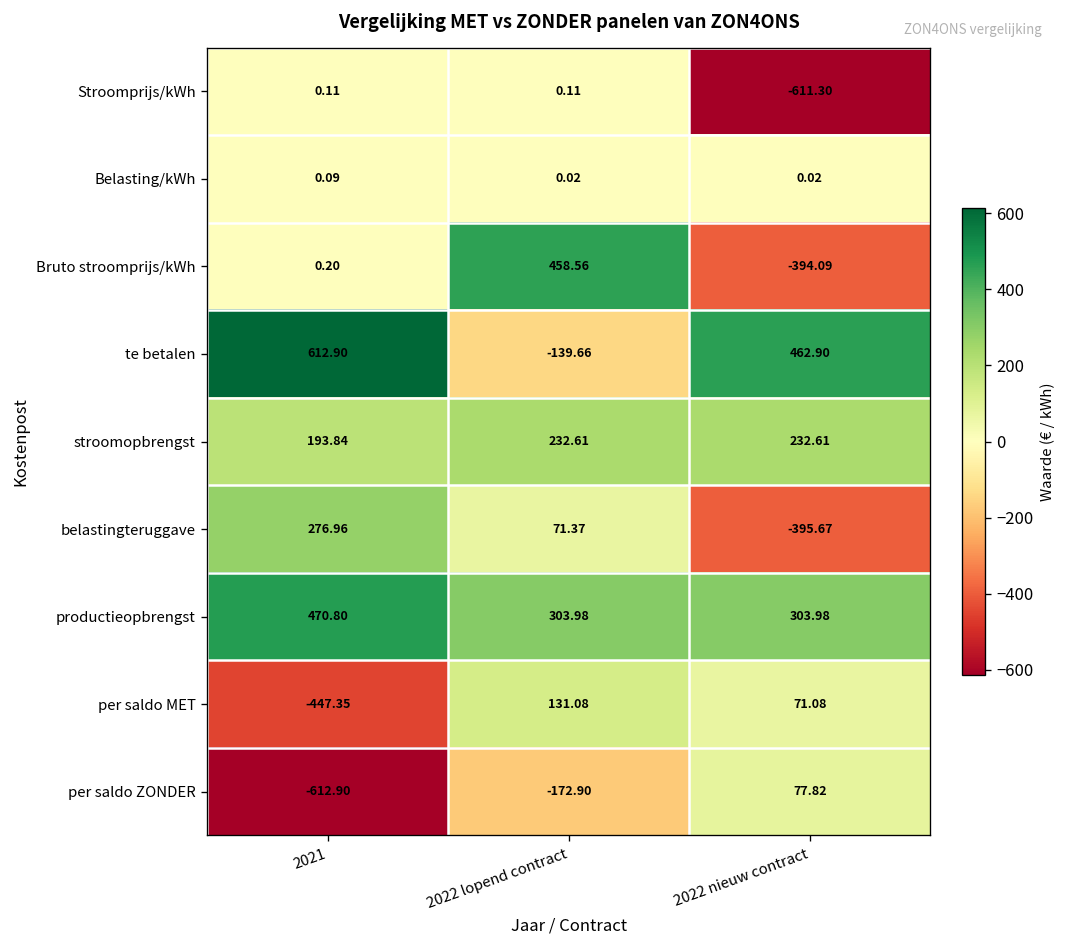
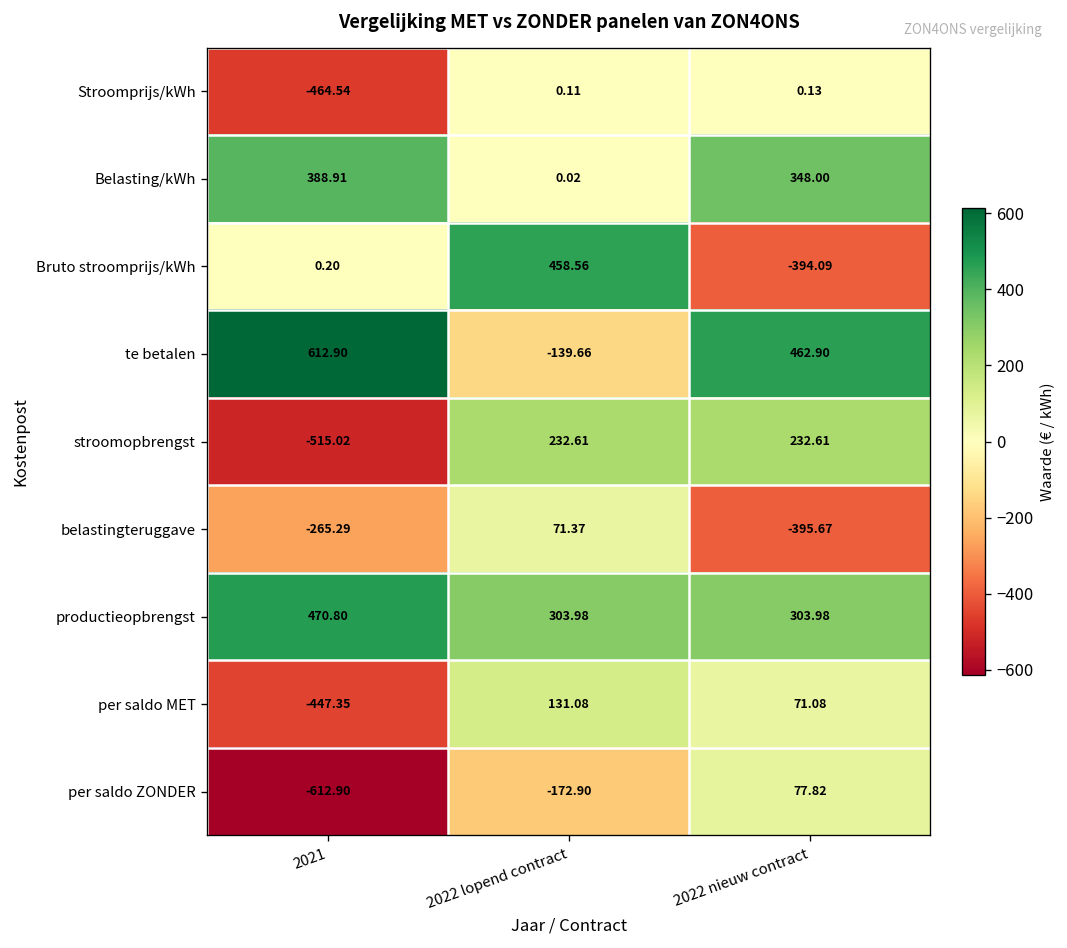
  {
    "Stroomprijs/kWh": {
-     "2021": 0.11,
+     "2021": -464.54,
      "2022 lopend contract": 0.11,
-     "2022 nieuw contract": -611.30
+     "2022 nieuw contract": 0.13
    },
    "Belasting/kWh": {
-     "2021": 0.09,
+     "2021": 388.91,
      "2022 lopend contract": 0.02,
-     "2022 nieuw contract": 0.02
+     "2022 nieuw contract": 348.00
    },
    "Bruto stroomprijs/kWh": {
      "2021": 0.20,
      "2022 lopend contract": 458.56,
      "2022 nieuw contract": -394.09
    },
    "te betalen": {
      "2021": 612.90,
      "2022 lopend contract": -139.66,
      "2022 nieuw contract": 462.90
    },
    "stroomopbrengst": {
-     "2021": 193.84,
+     "2021": -515.02,
      "2022 lopend contract": 232.61,
      "2022 nieuw contract": 232.61
    },
    "belastingteruggave": {
-     "2021": 276.96,
+     "2021": -265.29,
      "2022 lopend contract": 71.37,
      "2022 nieuw contract": -395.67
    },
    "productieopbrengst": {
      "2021": 470.80,
      "2022 lopend contract": 303.98,
      "2022 nieuw contract": 303.98
    },
    "per saldo MET": {
      "2021": -447.35,
      "2022 lopend contract": 131.08,
      "2022 nieuw contract": 71.08
    },
    "per saldo ZONDER": {
      "2021": -612.90,
      "2022 lopend contract": -172.90,
      "2022 nieuw contract": 77.82
    }
  }
